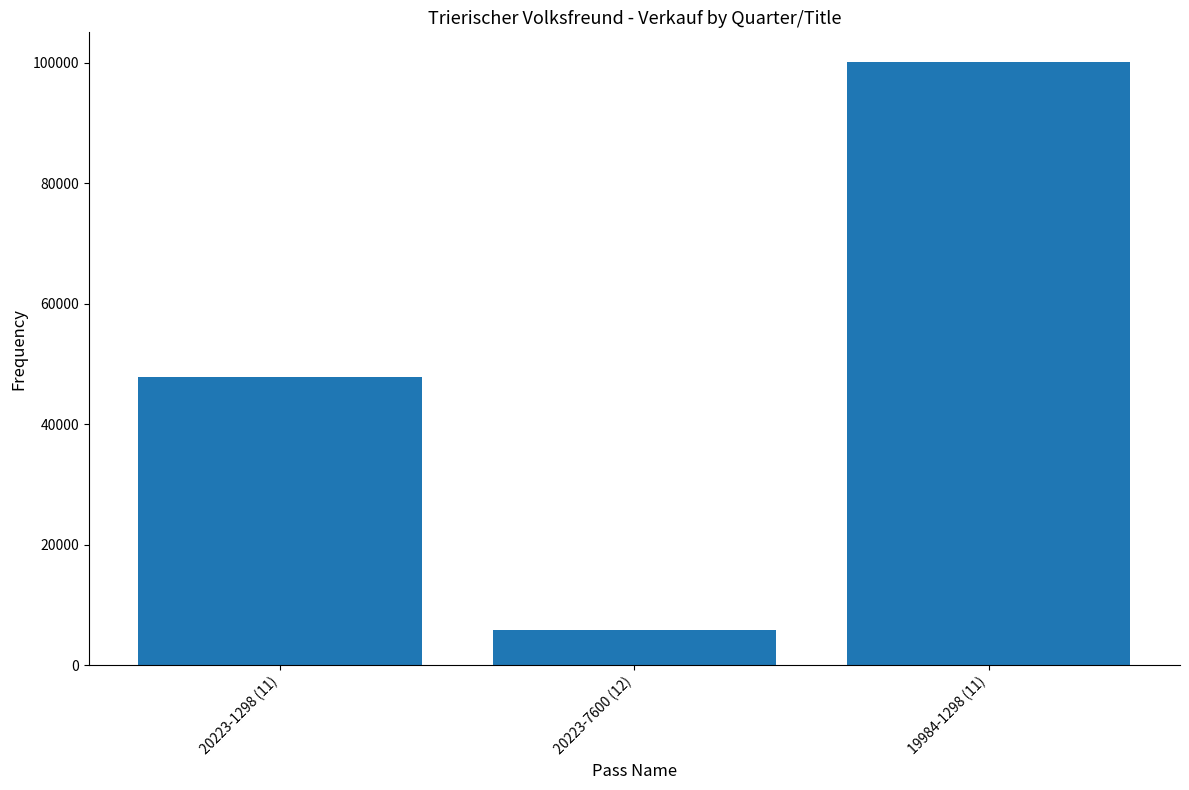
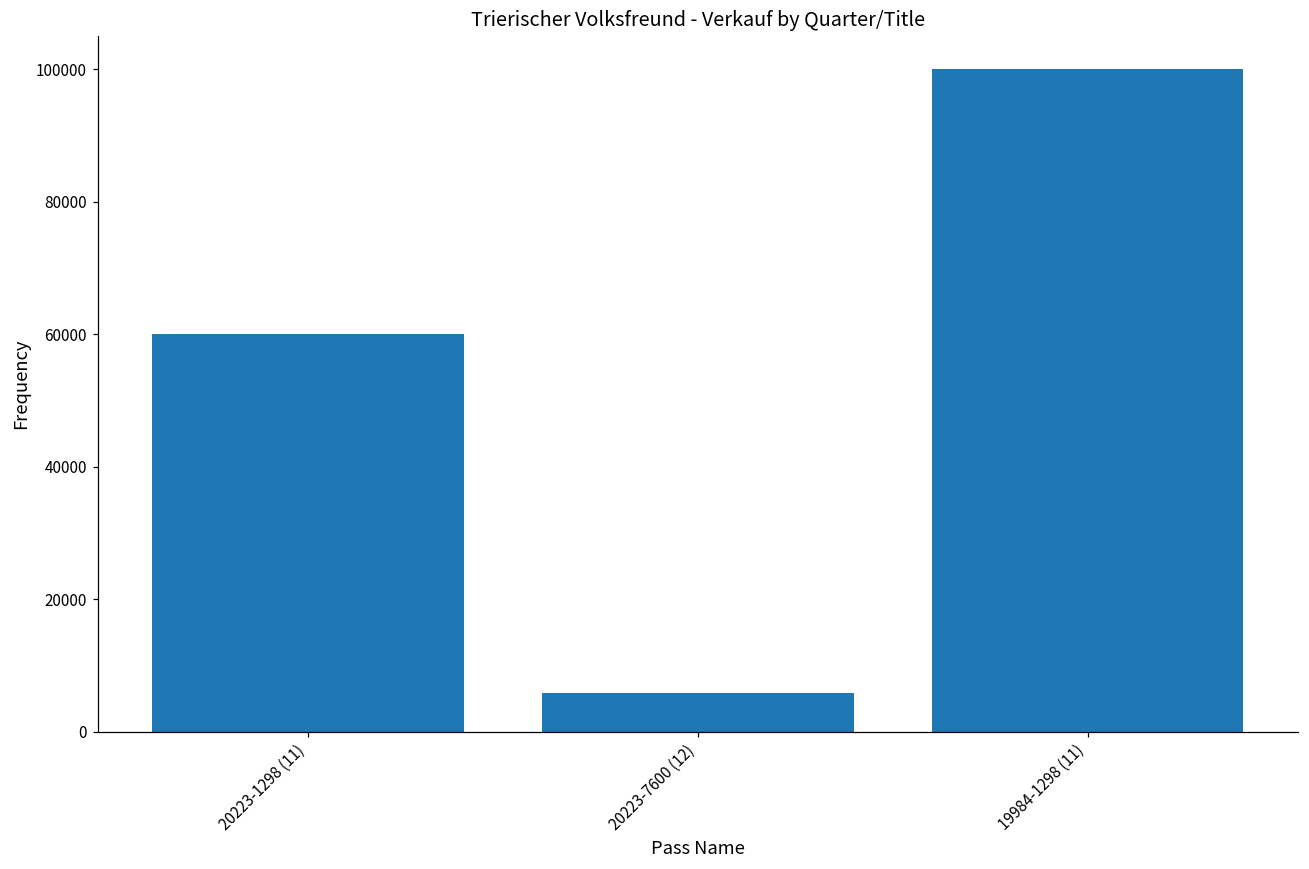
  {
-   "20223-1298 (11)": 48000,
+   "20223-1298 (11)": 60000,
    "20223-7600 (12)": 6000,
    "19984-1298 (11)": 100000
  }
